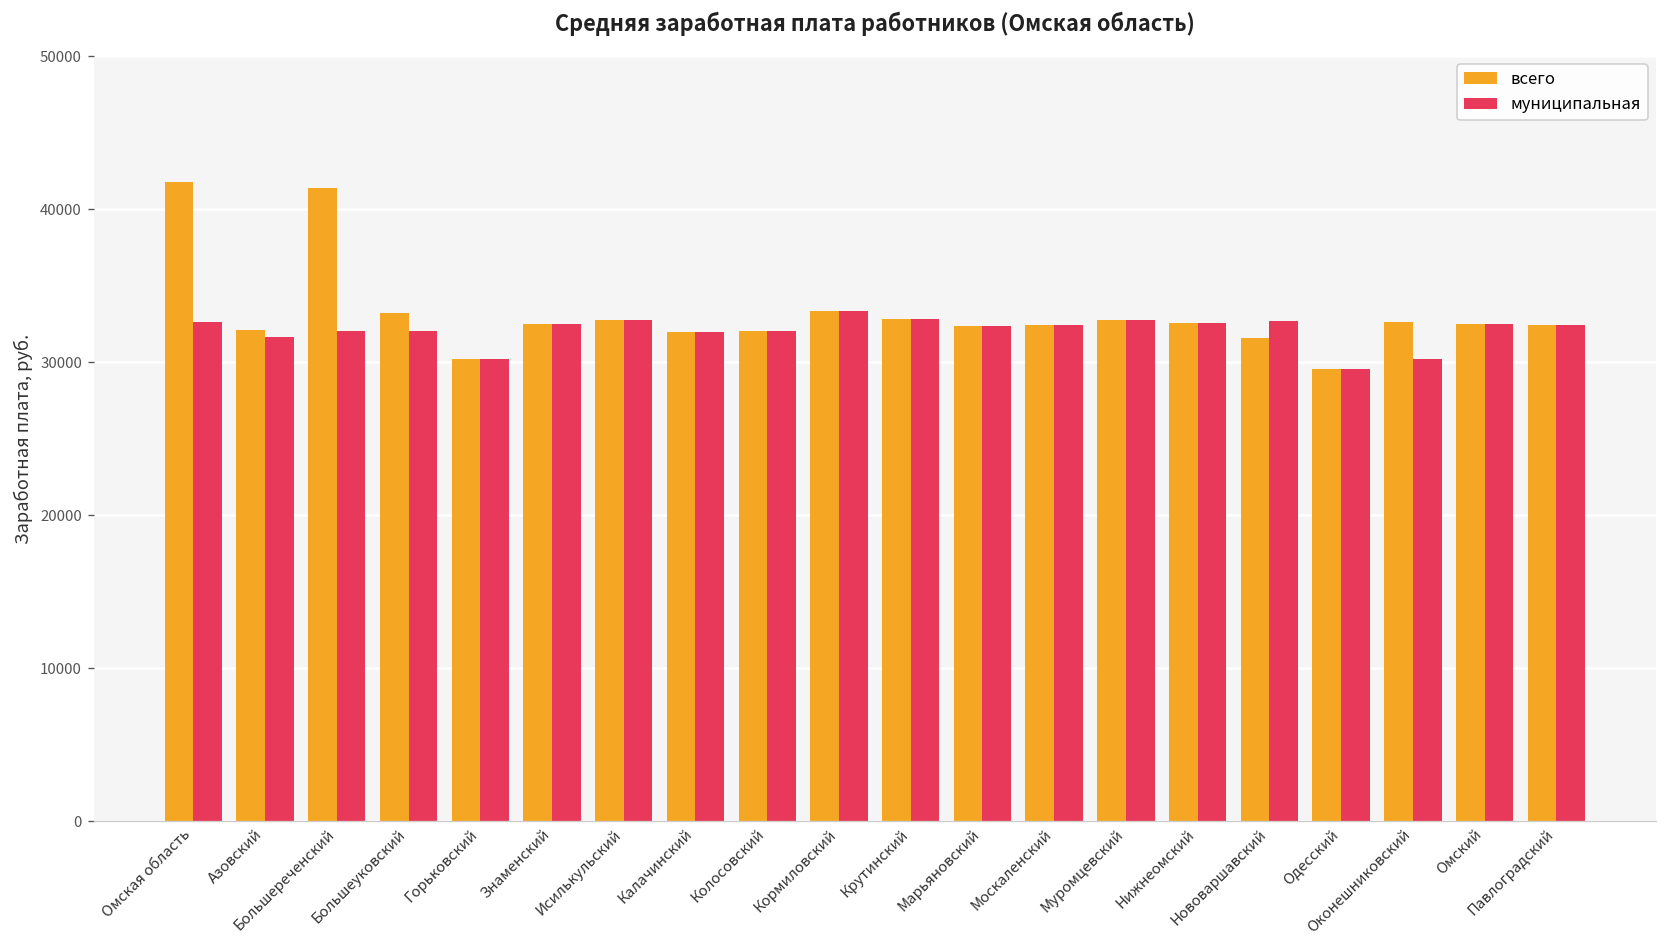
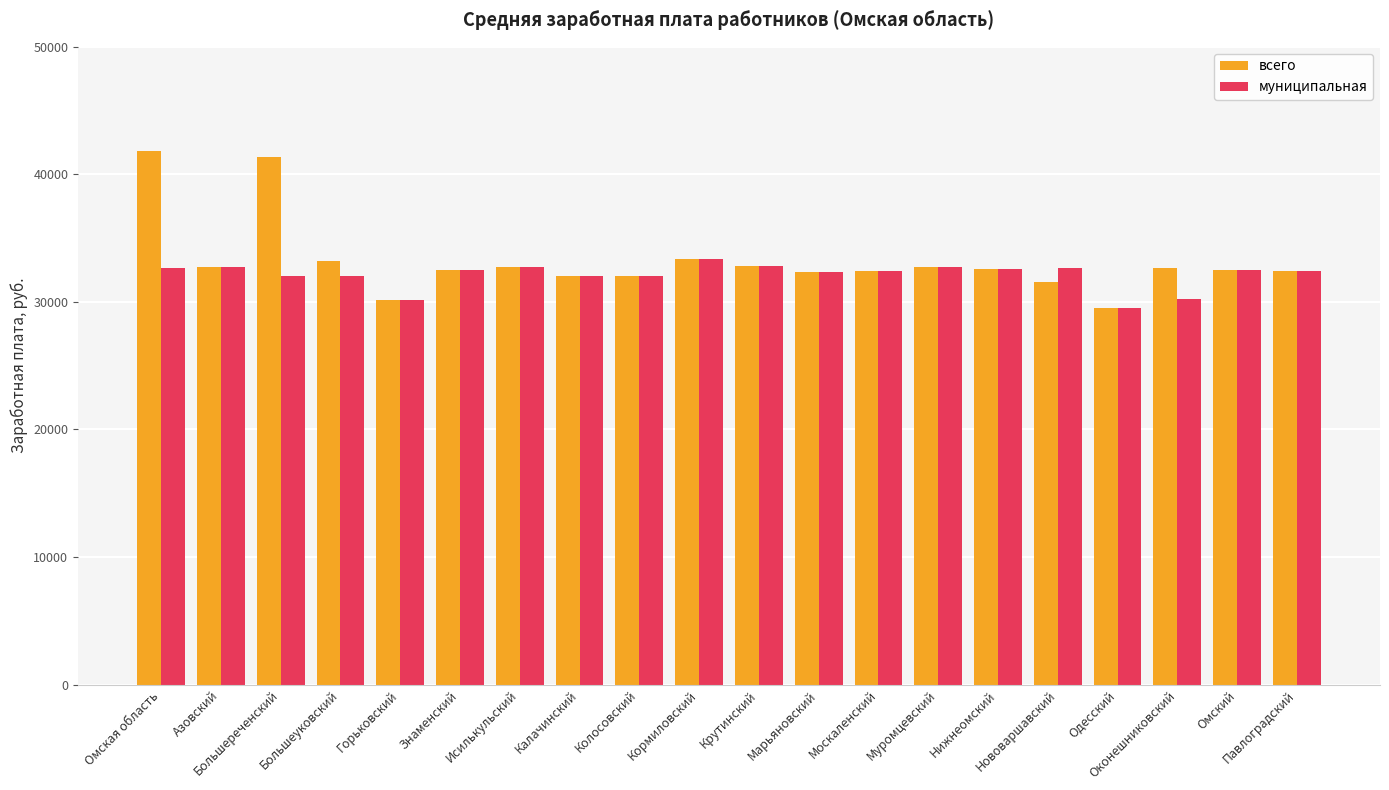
  {
    "всего": {
      "Омская область": 41800,
-     "Азовский": 32100,
+     "Азовский": 32800,
      "Большереченский": 41400,
      "Большеуковский": 33200,
      "Горьковский": 30200,
      "Знаменский": 32500,
      "Исилькульский": 32700,
      "Калачинский": 32000,
      "Колосовский": 32000,
      "Кормиловский": 33300,
      "Крутинский": 32800,
      "Марьяновский": 32400,
      "Москаленский": 32400,
      "Муромцевский": 32800,
      "Нижнеомский": 32500,
      "Нововаршавский": 31600,
      "Одесский": 29600,
      "Оконешниковский": 32700,
      "Омский": 32500,
      "Павлоградский": 32400
    },
    "муниципальная": {
      "Омская область": 32600,
-     "Азовский": 31600,
+     "Азовский": 32800,
      "Большереченский": 32000,
      "Большеуковский": 32000,
      "Горьковский": 30200,
      "Знаменский": 32500,
      "Исилькульский": 32700,
      "Калачинский": 32000,
      "Колосовский": 32000,
      "Кормиловский": 33300,
      "Крутинский": 32800,
      "Марьяновский": 32400,
      "Москаленский": 32400,
      "Муромцевский": 32800,
      "Нижнеомский": 32500,
      "Нововаршавский": 32700,
      "Одесский": 29600,
      "Оконешниковский": 30200,
      "Омский": 32500,
      "Павлоградский": 32400
    }
  }
